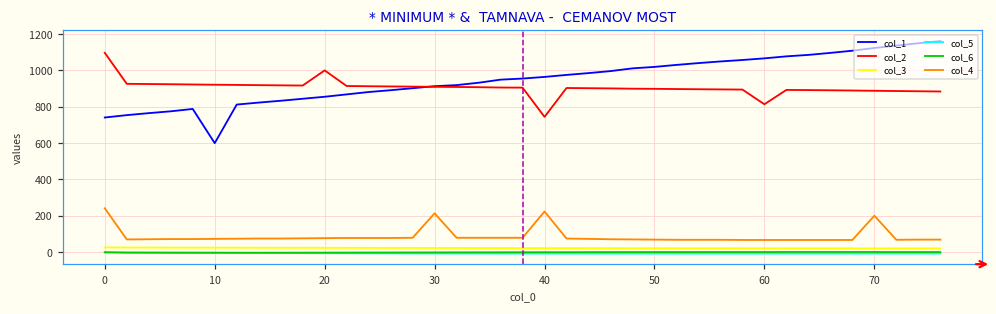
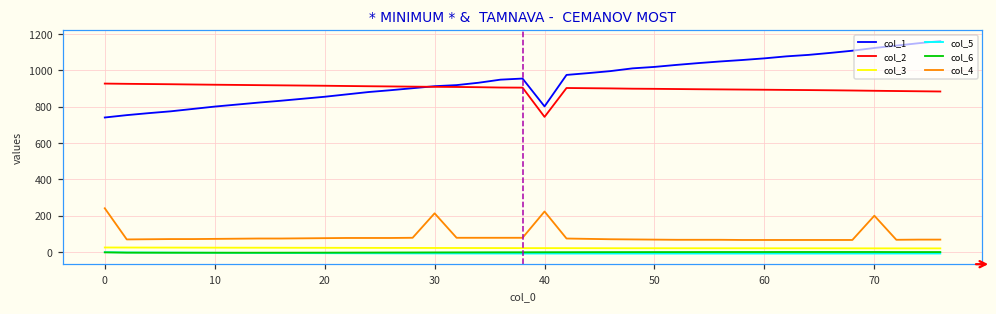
  {
    "col_1": {
      "0": 740,
-     "10": 600,
+     "10": 800,
      "20": 850,
-     "40": 960,
+     "40": 800,
      "50": 1020,
      "60": 1070
    },
    "col_2": {
-     "0": 1100,
+     "0": 930,
      "10": 920,
-     "20": 1000,
+     "20": 910,
      "40": 740,
      "50": 900,
-     "60": 810,
+     "60": 890,
      "70": 890
    },
    "col_3": {
      "0": 30,
      "10": 20,
      "20": 20,
      "30": 20,
      "40": 20,
      "50": 20,
      "60": 20,
      "70": 20
    },
    "col_4": {
      "0": 240,
      "10": 70,
      "20": 80,
      "30": 210,
      "40": 220,
      "50": 70,
      "60": 70,
      "70": 200
    }
  }
